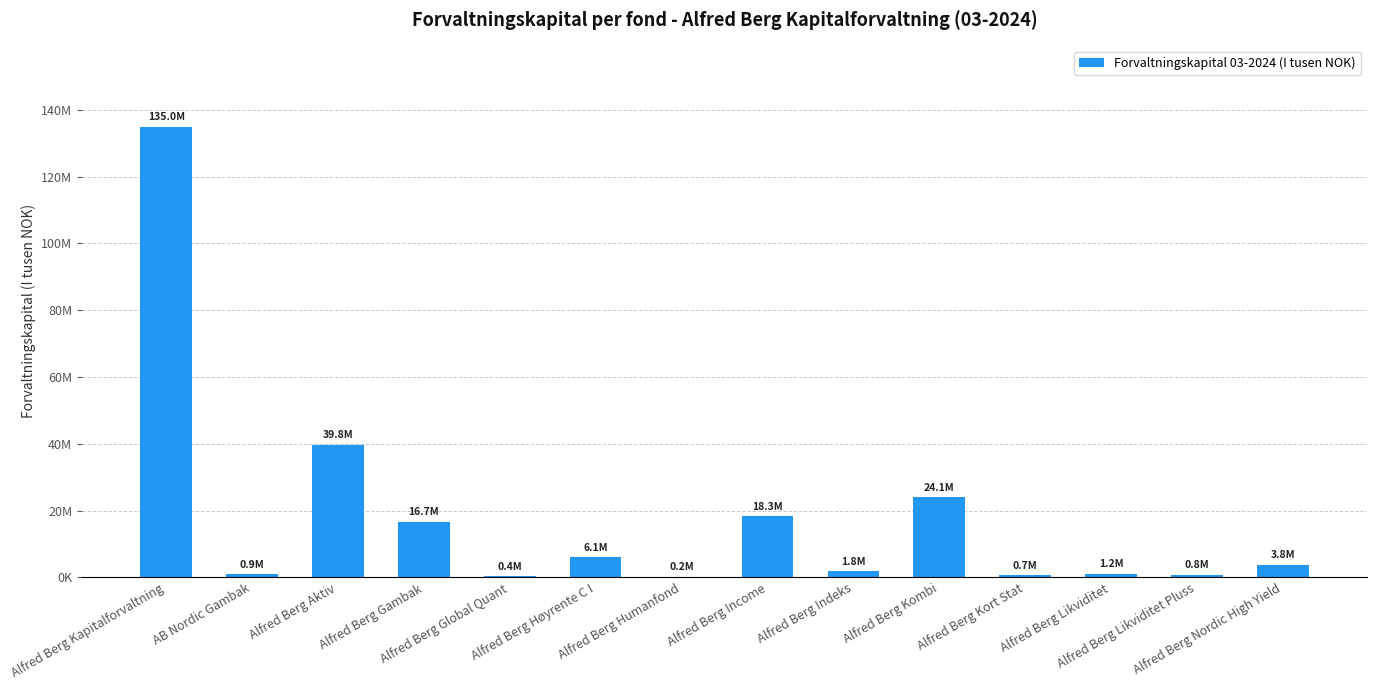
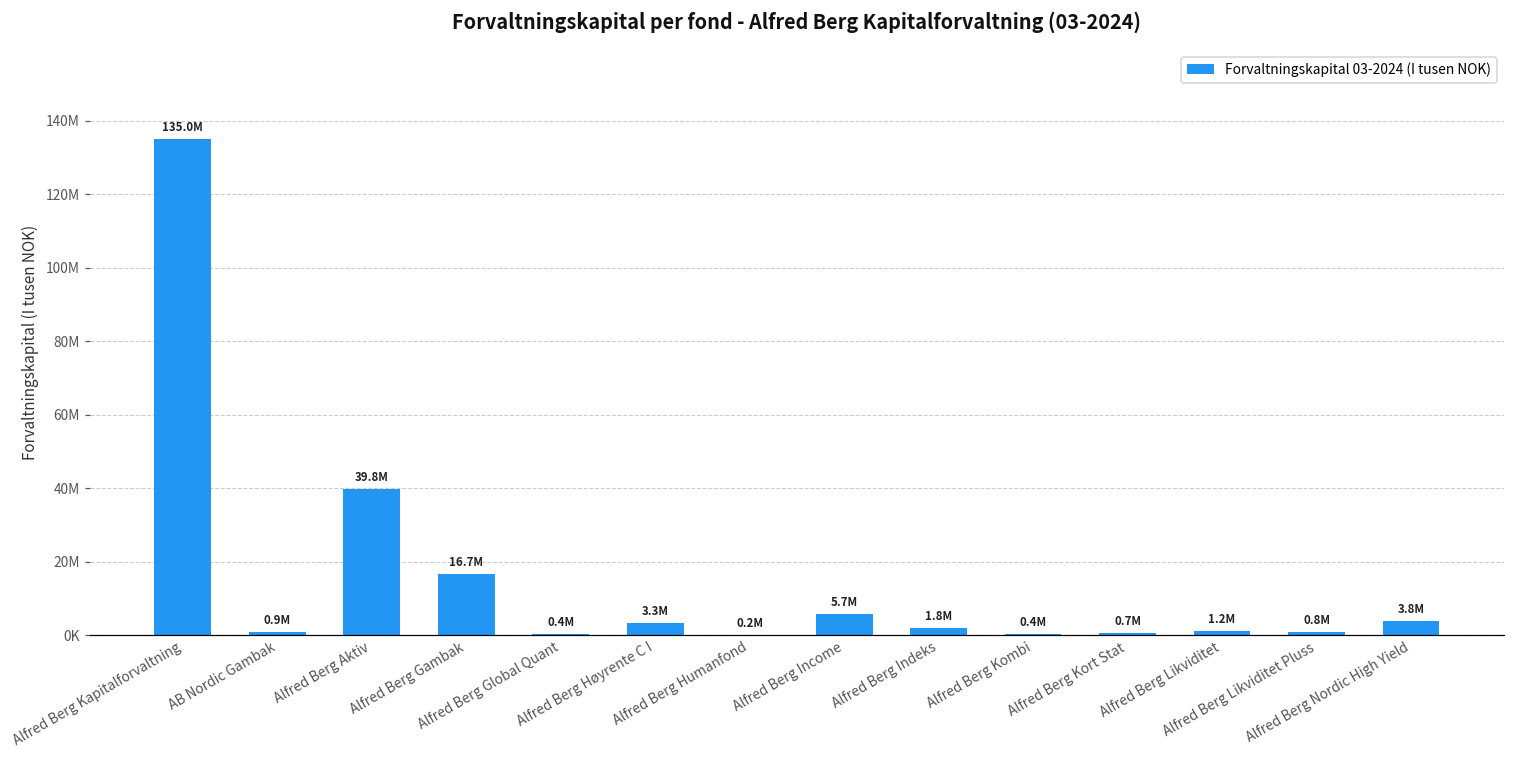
  {
    "Alfred Berg Kapitalforvaltning": "135.0M",
    "AB Nordic Gambak": "0.9M",
    "Alfred Berg Aktiv": "39.8M",
    "Alfred Berg Gambak": "16.7M",
    "Alfred Berg Global Quant": "0.4M",
-   "Alfred Berg Høyrente C I": "6.1M",
+   "Alfred Berg Høyrente C I": "3.3M",
    "Alfred Berg Humanfond": "0.2M",
-   "Alfred Berg Income": "18.3M",
+   "Alfred Berg Income": "5.7M",
    "Alfred Berg Indeks": "1.8M",
-   "Alfred Berg Kombi": "24.1M",
+   "Alfred Berg Kombi": "0.4M",
    "Alfred Berg Kort Stat": "0.7M",
    "Alfred Berg Likviditet": "1.2M",
    "Alfred Berg Likviditet Pluss": "0.8M",
    "Alfred Berg Nordic High Yield": "3.8M"
  }
